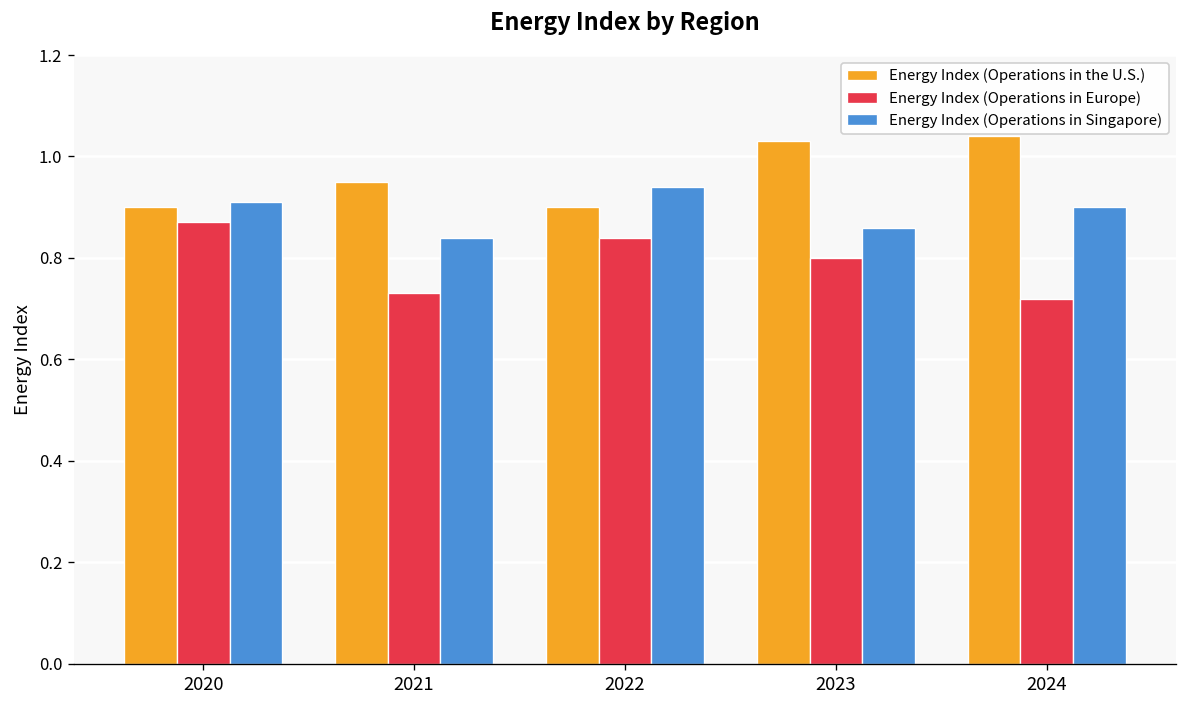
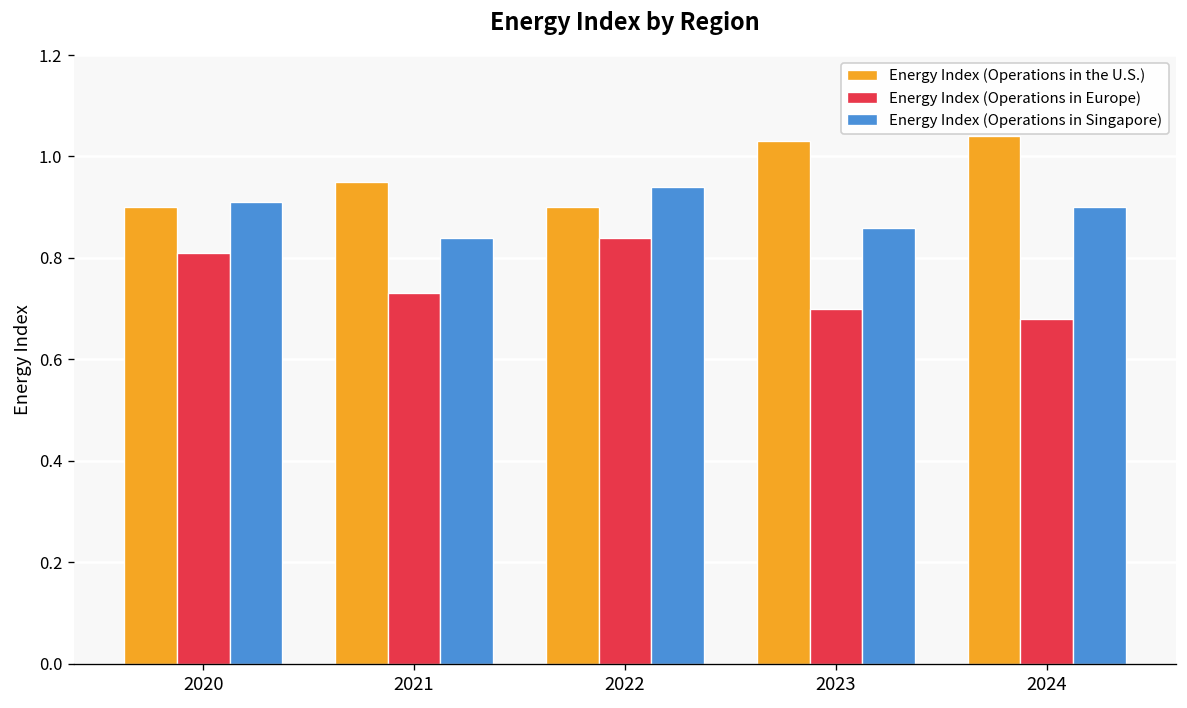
  {
    "Energy Index (Operations in the U.S.)": {
      "2020": 0.90,
      "2021": 0.95,
      "2022": 0.90,
      "2023": 1.03
    },
    "Energy Index (Operations in Europe)": {
-     "2020": 0.87,
+     "2020": 0.81,
      "2021": 0.73,
      "2022": 0.84,
-     "2023": 0.8,
-     "2024": 0.72
+     "2023": 0.7,
+     "2024": 0.68
    },
    "Energy Index (Operations in Singapore)": {
      "2020": 0.91,
      "2021": 0.84,
      "2022": 0.94,
      "2023": 0.86,
      "2024": 0.90
    }
  }
